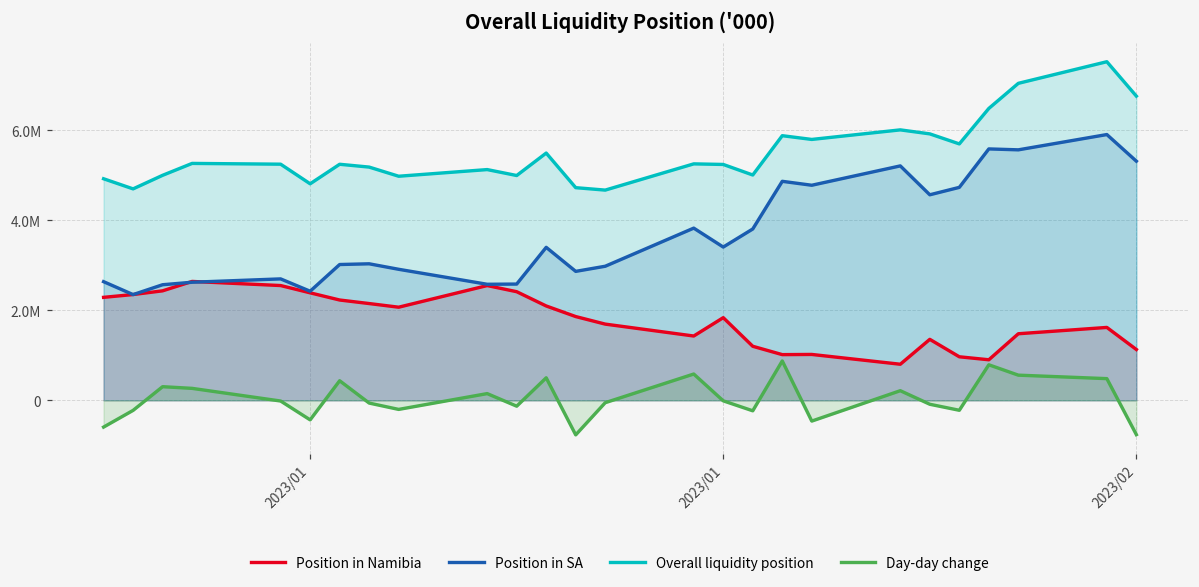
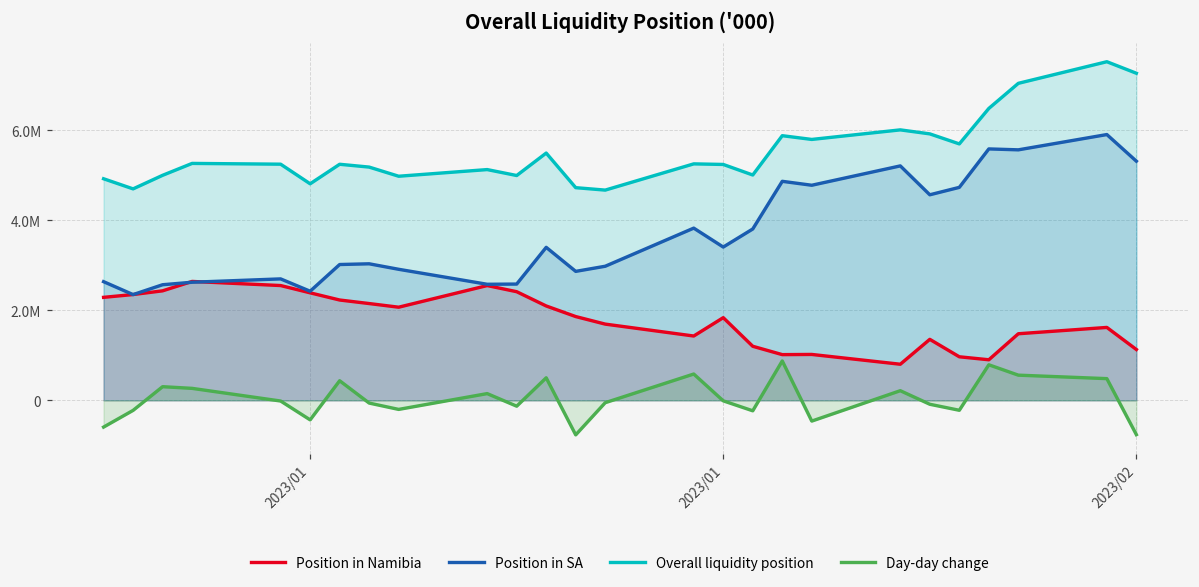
  {
    "Position in Namibia": {
      "2023/02": 1100000
    },
    "Position in SA": {
      "2023/02": 5300000
    },
    "Overall liquidity position": {
-     "2023/02": 6800000
+     "2023/02": 7300000
    }
  }
